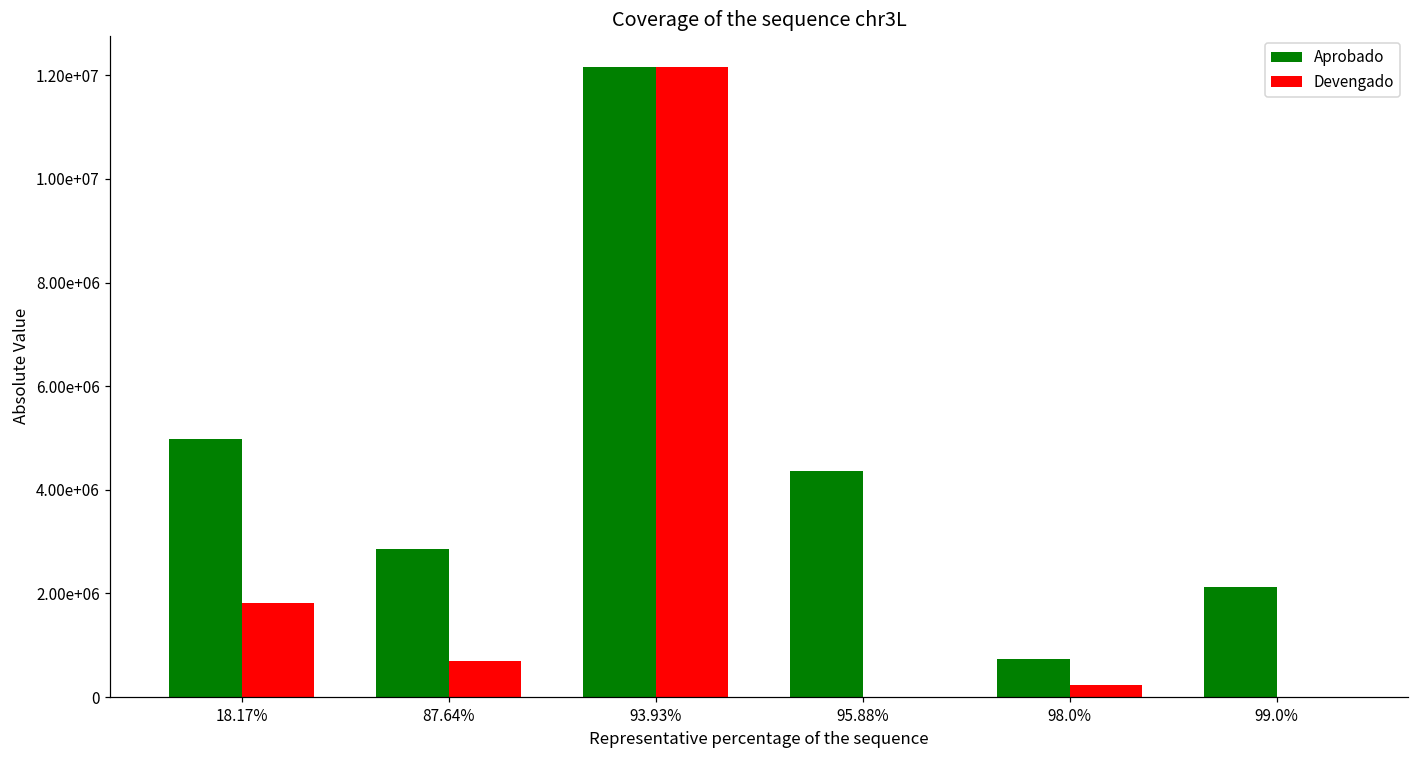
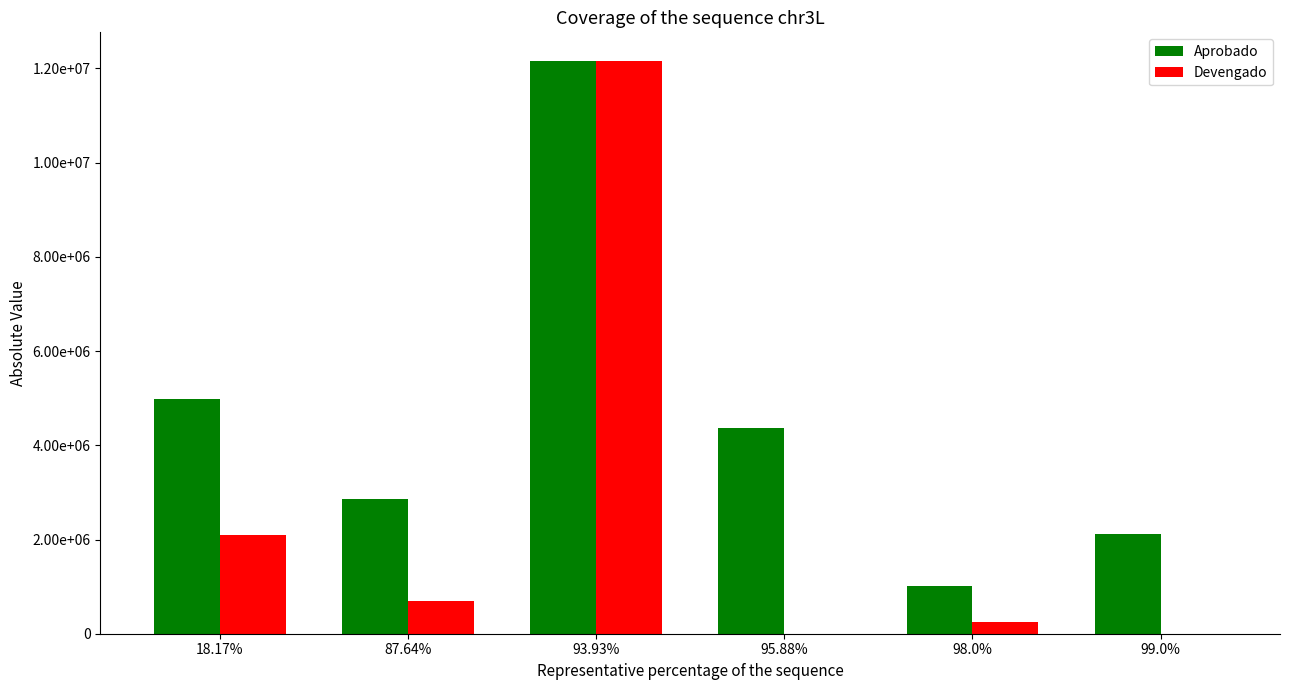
  {
    "Aprobado": {
      "18.17%": 5000000,
      "87.64%": 2900000,
      "93.93%": 12200000,
      "95.88%": 4400000,
-     "98.0%": 700000,
+     "98.0%": 1000000,
      "99.0%": 2100000
    },
    "Devengado": {
-     "18.17%": 1800000,
+     "18.17%": 2100000,
      "87.64%": 700000,
      "93.93%": 12200000,
      "95.88%": 0,
      "98.0%": 200000,
      "99.0%": 0
    }
  }
